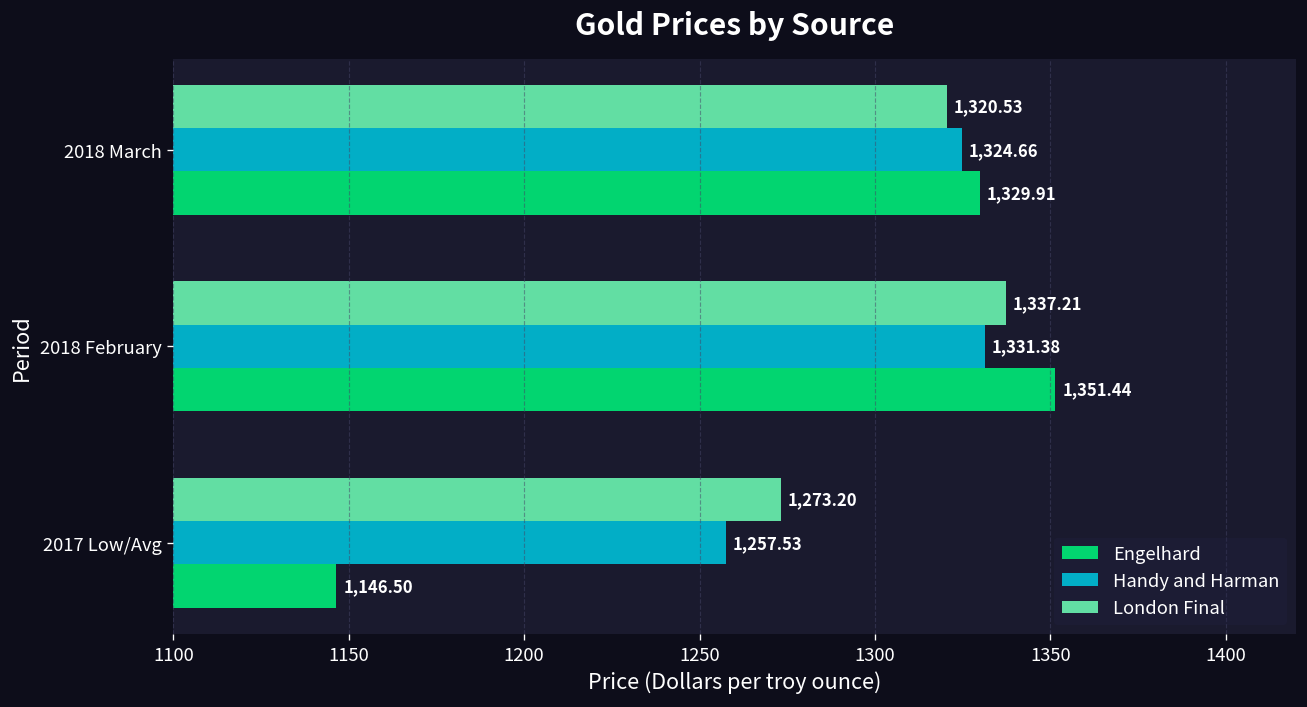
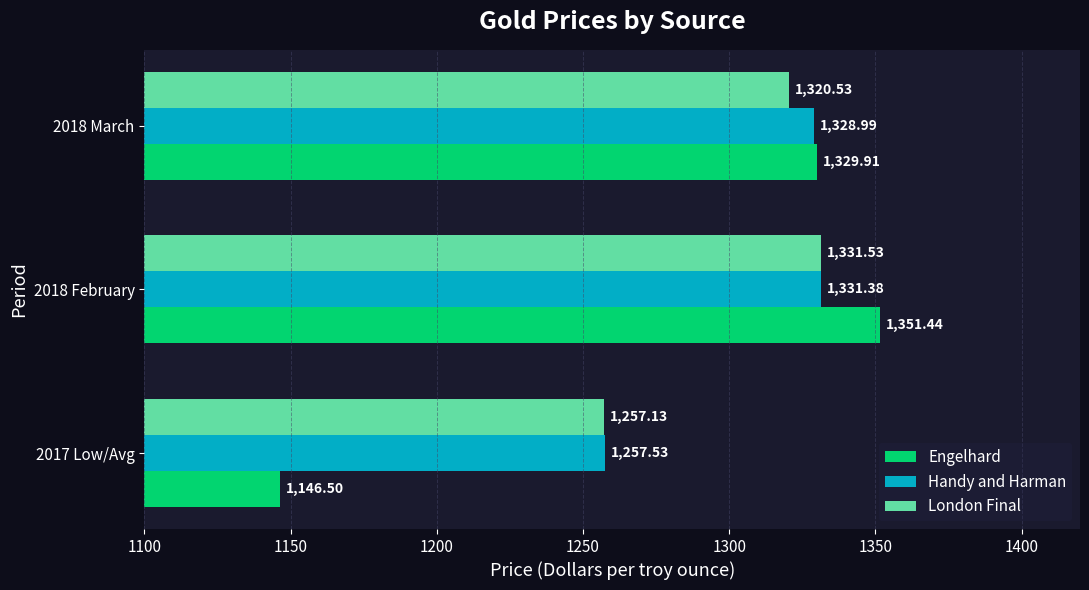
  {
    "Engelhard": {
      "2018 March": "1,329.91",
      "2018 February": "1,351.44",
      "2017 Low/Avg": "1,146.50"
    },
    "Handy and Harman": {
-     "2018 March": "1,324.66",
+     "2018 March": "1,328.99",
      "2018 February": "1,331.38",
      "2017 Low/Avg": "1,257.53"
    },
    "London Final": {
      "2018 March": "1,320.53",
-     "2018 February": "1,337.21",
-     "2017 Low/Avg": "1,273.20"
+     "2018 February": "1,331.53",
+     "2017 Low/Avg": "1,257.13"
    }
  }
